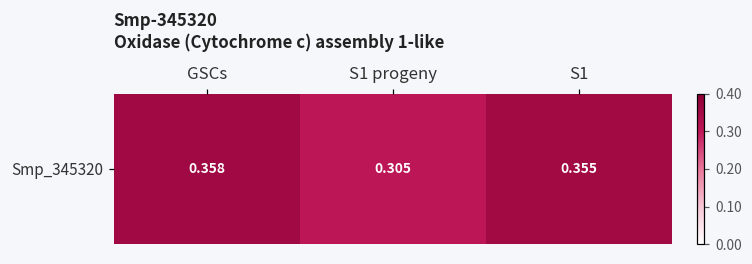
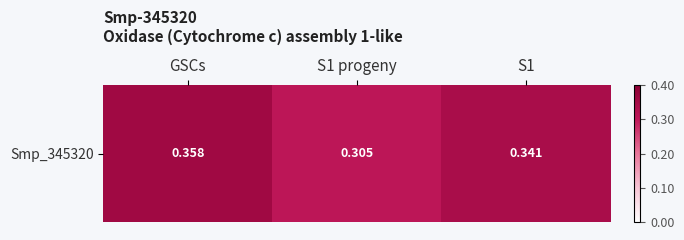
  {
    "Smp_345320": {
      "GSCs": 0.358,
      "S1 progeny": 0.305,
-     "S1": 0.355
+     "S1": 0.341
    }
  }
